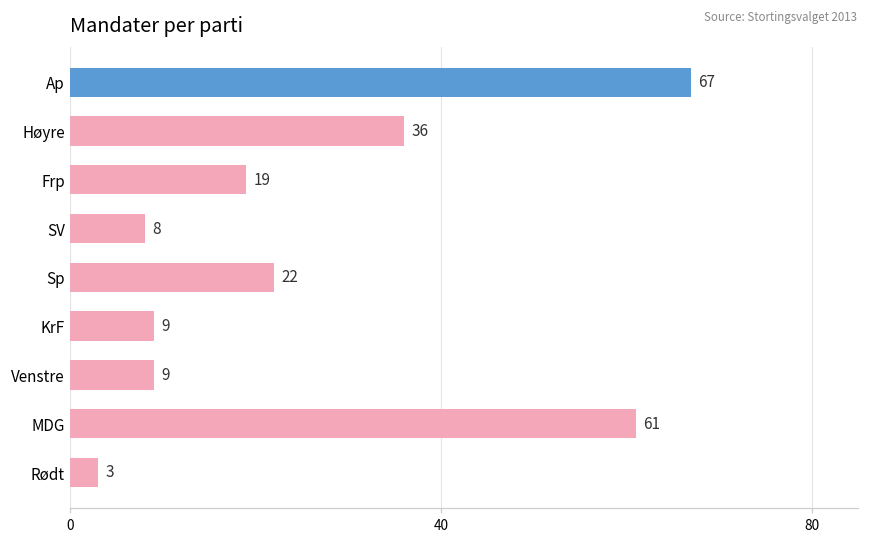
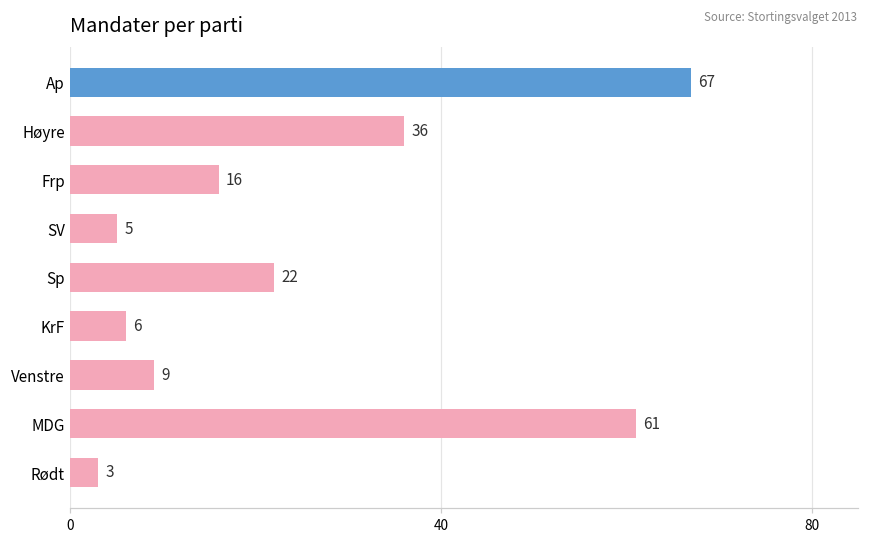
  {
    "Ap": 67,
    "Høyre": 36,
-   "Frp": 19,
-   "SV": 8,
+   "Frp": 16,
+   "SV": 5,
    "Sp": 22,
-   "KrF": 9,
+   "KrF": 6,
    "Venstre": 9,
    "MDG": 61,
    "Rødt": 3
  }
